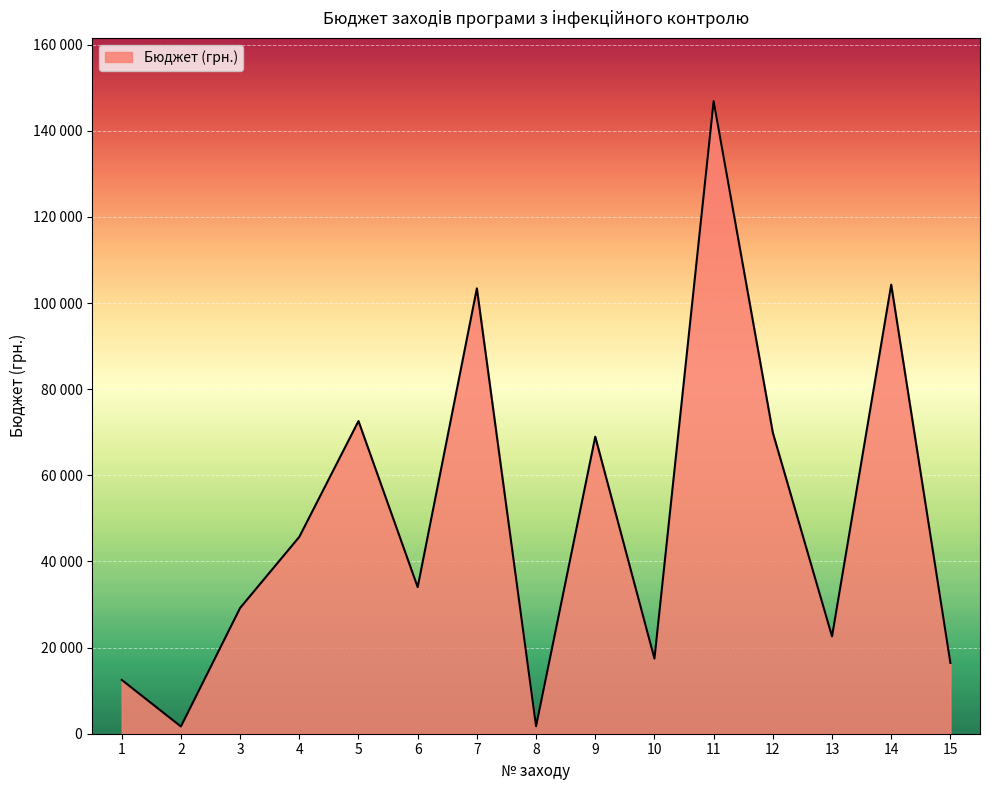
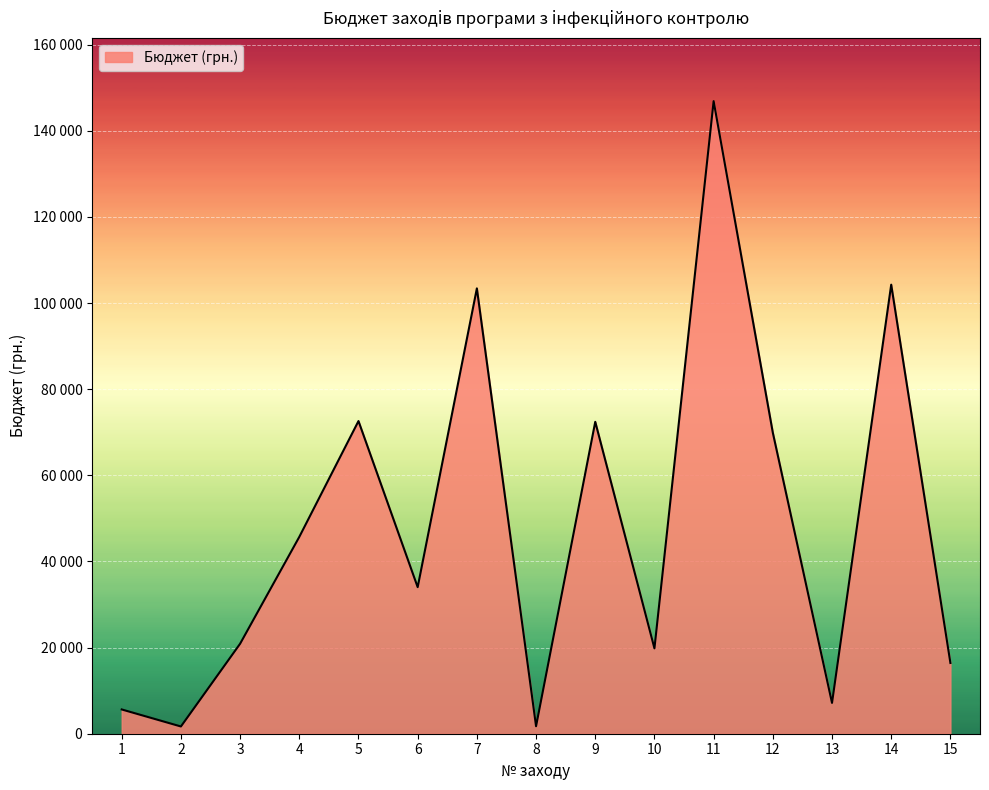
  {
-   "1": 13000,
+   "1": 6000,
    "2": 2000,
-   "3": 29000,
+   "3": 21000,
    "4": 46000,
    "5": 73000,
    "6": 34000,
    "7": 103000,
    "8": 2000,
-   "9": 69000,
-   "10": 17000,
+   "9": 72000,
+   "10": 20000,
    "11": 147000,
    "12": 70000,
-   "13": 23000,
+   "13": 7000,
    "14": 104000,
    "15": 16000
  }
